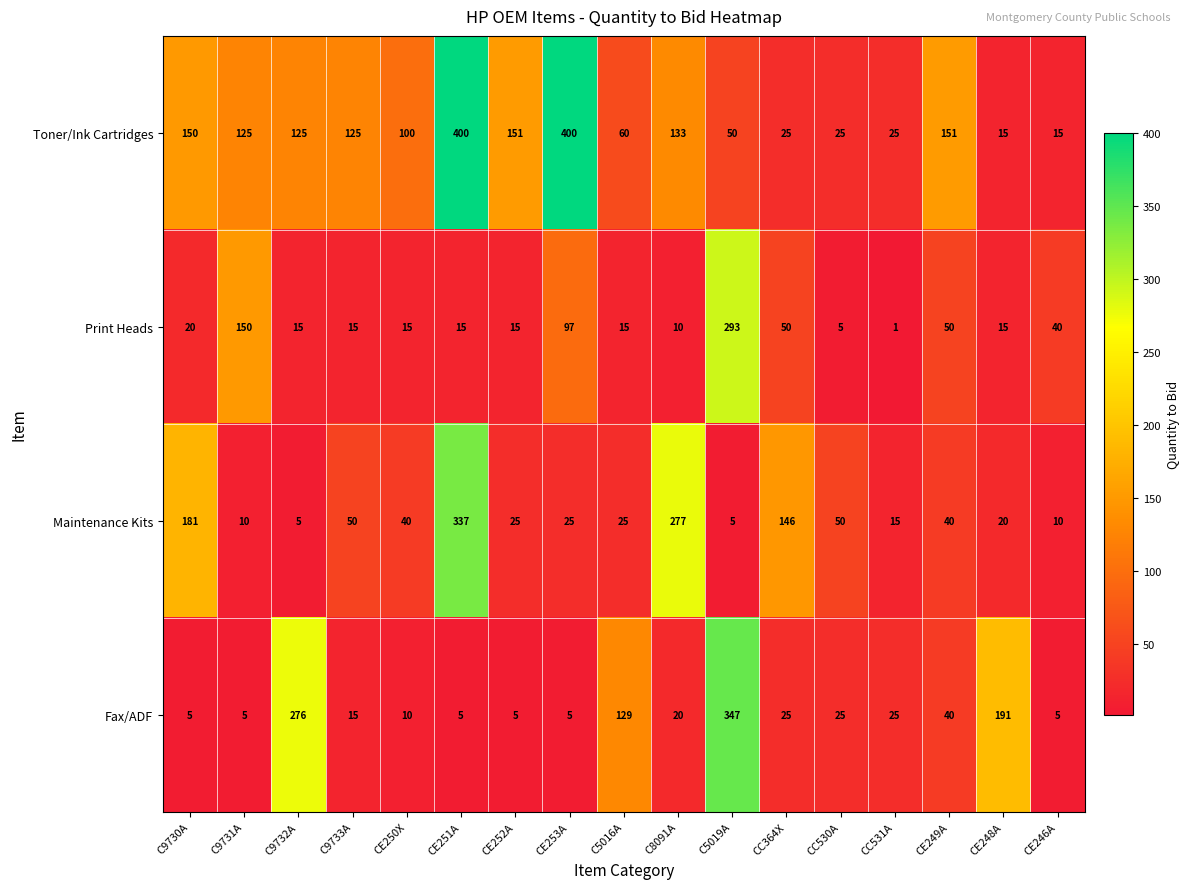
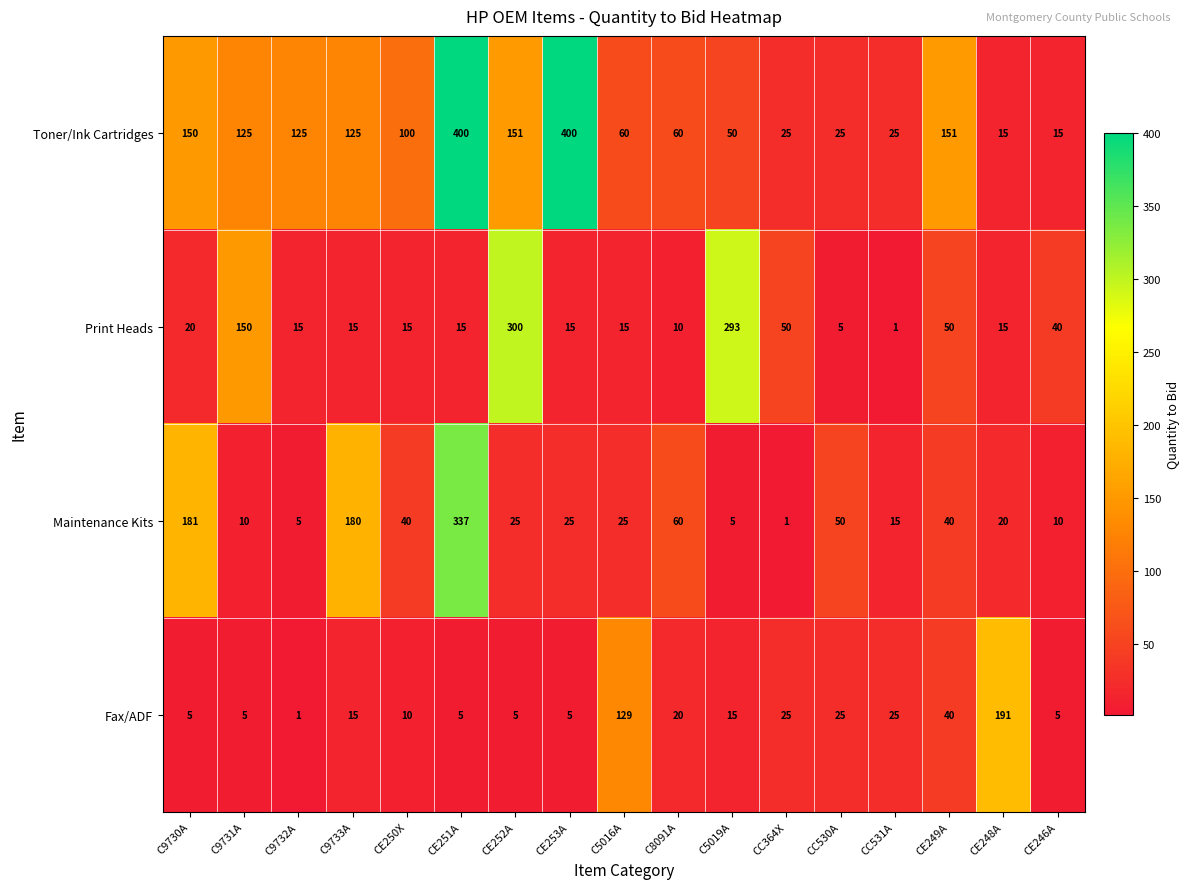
  {
    "Toner/Ink Cartridges": {
      "C9730A": 150,
      "C9731A": 125,
      "C9732A": 125,
      "C9733A": 125,
      "CE250X": 100,
      "CE251A": 400,
      "CE252A": 151,
      "CE253A": 400,
      "C5016A": 60,
-     "C8091A": 133,
+     "C8091A": 60,
      "C5019A": 50,
      "CC364X": 25,
      "CC530A": 25,
      "CC531A": 25,
      "CE249A": 151,
      "CE248A": 15,
      "CE246A": 15
    },
    "Print Heads": {
      "C9730A": 20,
      "C9731A": 150,
      "C9732A": 15,
      "C9733A": 15,
      "CE250X": 15,
      "CE251A": 15,
-     "CE252A": 15,
-     "CE253A": 97,
+     "CE252A": 300,
+     "CE253A": 15,
      "C5016A": 15,
      "C8091A": 10,
      "C5019A": 293,
      "CC364X": 50,
      "CC530A": 5,
      "CC531A": 1,
      "CE249A": 50,
      "CE248A": 15,
      "CE246A": 40
    },
    "Maintenance Kits": {
      "C9730A": 181,
      "C9731A": 10,
      "C9732A": 5,
-     "C9733A": 50,
+     "C9733A": 180,
      "CE250X": 40,
      "CE251A": 337,
      "CE252A": 25,
      "CE253A": 25,
      "C5016A": 25,
-     "C8091A": 277,
+     "C8091A": 60,
      "C5019A": 5,
-     "CC364X": 146,
+     "CC364X": 1,
      "CC530A": 50,
      "CC531A": 15,
      "CE249A": 40,
      "CE248A": 20,
      "CE246A": 10
    },
    "Fax/ADF": {
      "C9730A": 5,
      "C9731A": 5,
-     "C9732A": 276,
+     "C9732A": 1,
      "C9733A": 15,
      "CE250X": 10,
      "CE251A": 5,
      "CE252A": 5,
      "CE253A": 5,
      "C5016A": 129,
      "C8091A": 20,
-     "C5019A": 347,
+     "C5019A": 15,
      "CC364X": 25,
      "CC530A": 25,
      "CC531A": 25,
      "CE249A": 40,
      "CE248A": 191,
      "CE246A": 5
    }
  }
